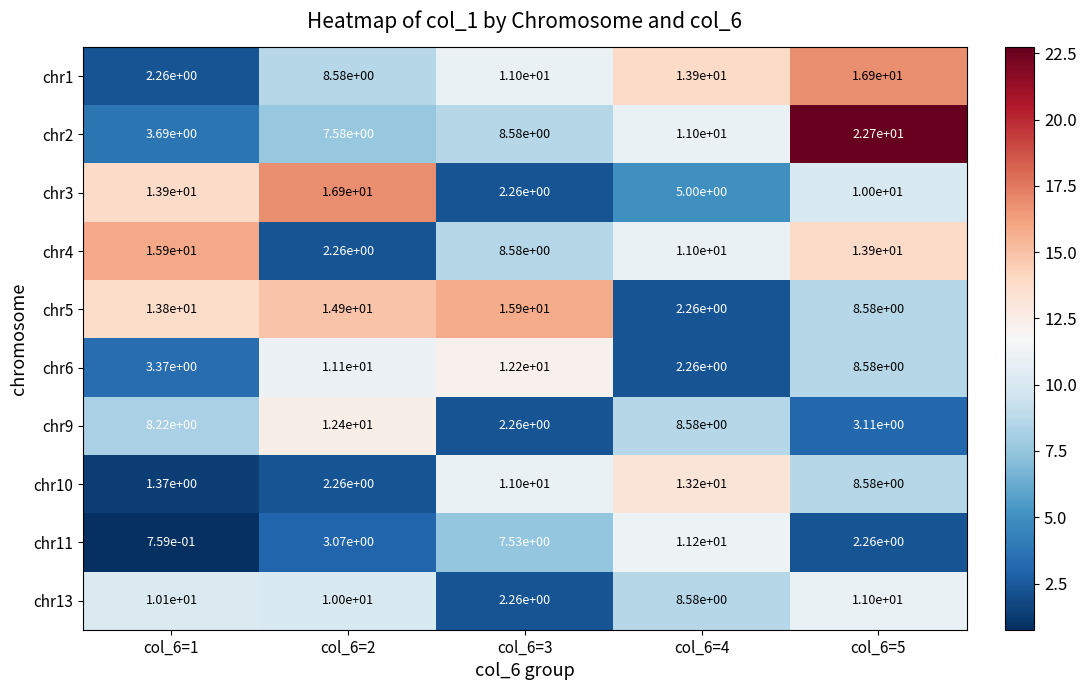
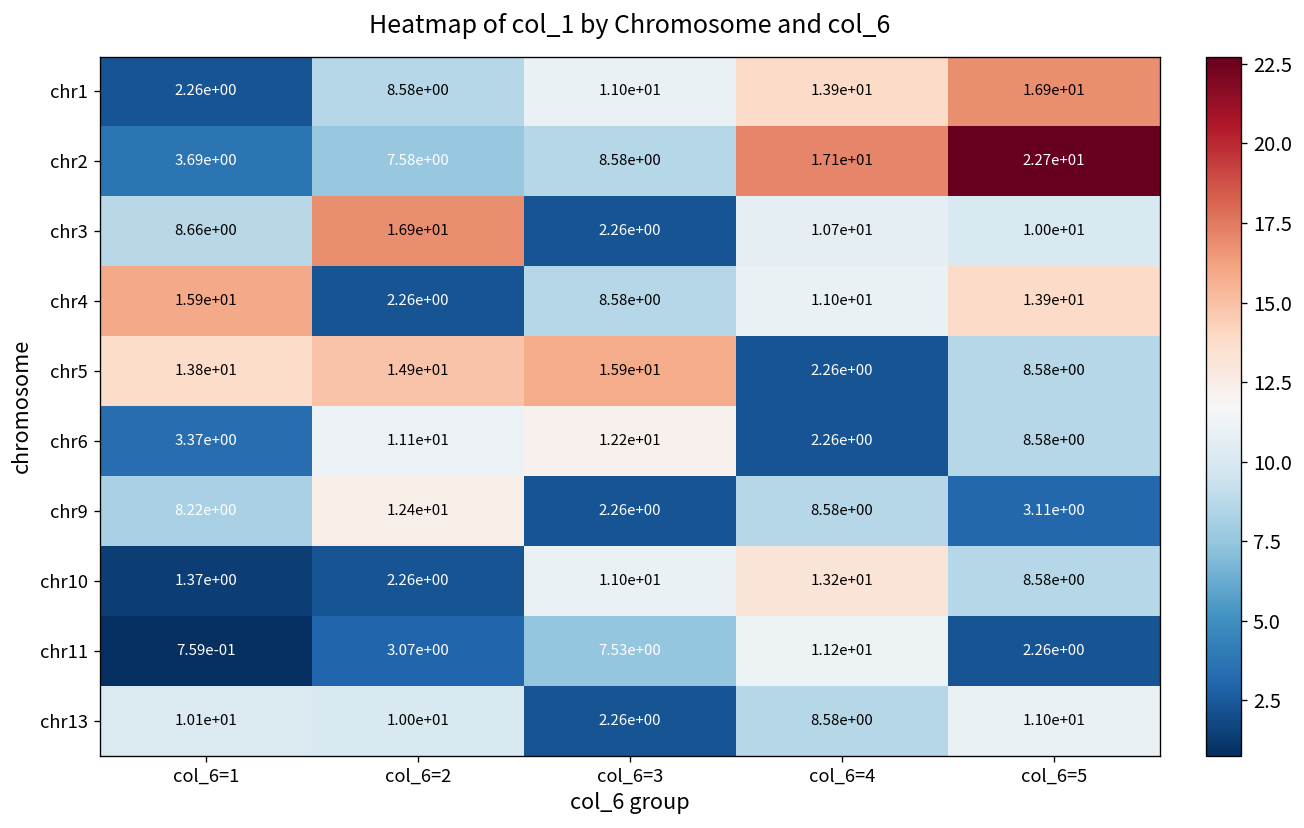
  {
    "chr1": {
      "col_6=1": "2.26e+00",
      "col_6=2": "8.58e+00",
      "col_6=3": "1.10e+01",
      "col_6=4": "1.39e+01",
      "col_6=5": "1.69e+01"
    },
    "chr2": {
      "col_6=1": "3.69e+00",
      "col_6=2": "7.58e+00",
      "col_6=3": "8.58e+00",
-     "col_6=4": "1.10e+01",
+     "col_6=4": "1.71e+01",
      "col_6=5": "2.27e+01"
    },
    "chr3": {
-     "col_6=1": "1.39e+01",
+     "col_6=1": "8.66e+00",
      "col_6=2": "1.69e+01",
      "col_6=3": "2.26e+00",
-     "col_6=4": "5.00e+00",
+     "col_6=4": "1.07e+01",
      "col_6=5": "1.00e+01"
    },
    "chr4": {
      "col_6=1": "1.59e+01",
      "col_6=2": "2.26e+00",
      "col_6=3": "8.58e+00",
      "col_6=4": "1.10e+01",
      "col_6=5": "1.39e+01"
    },
    "chr5": {
      "col_6=1": "1.38e+01",
      "col_6=2": "1.49e+01",
      "col_6=3": "1.59e+01",
      "col_6=4": "2.26e+00",
      "col_6=5": "8.58e+00"
    },
    "chr6": {
      "col_6=1": "3.37e+00",
      "col_6=2": "1.11e+01",
      "col_6=3": "1.22e+01",
      "col_6=4": "2.26e+00",
      "col_6=5": "8.58e+00"
    },
    "chr9": {
      "col_6=1": "8.22e+00",
      "col_6=2": "1.24e+01",
      "col_6=3": "2.26e+00",
      "col_6=4": "8.58e+00",
      "col_6=5": "3.11e+00"
    },
    "chr10": {
      "col_6=1": "1.37e+00",
      "col_6=2": "2.26e+00",
      "col_6=3": "1.10e+01",
      "col_6=4": "1.32e+01",
      "col_6=5": "8.58e+00"
    },
    "chr11": {
      "col_6=1": "7.59e-01",
      "col_6=2": "3.07e+00",
      "col_6=3": "7.53e+00",
      "col_6=4": "1.12e+01",
      "col_6=5": "2.26e+00"
    },
    "chr13": {
      "col_6=1": "1.01e+01",
      "col_6=2": "1.00e+01",
      "col_6=3": "2.26e+00",
      "col_6=4": "8.58e+00",
      "col_6=5": "1.10e+01"
    }
  }
